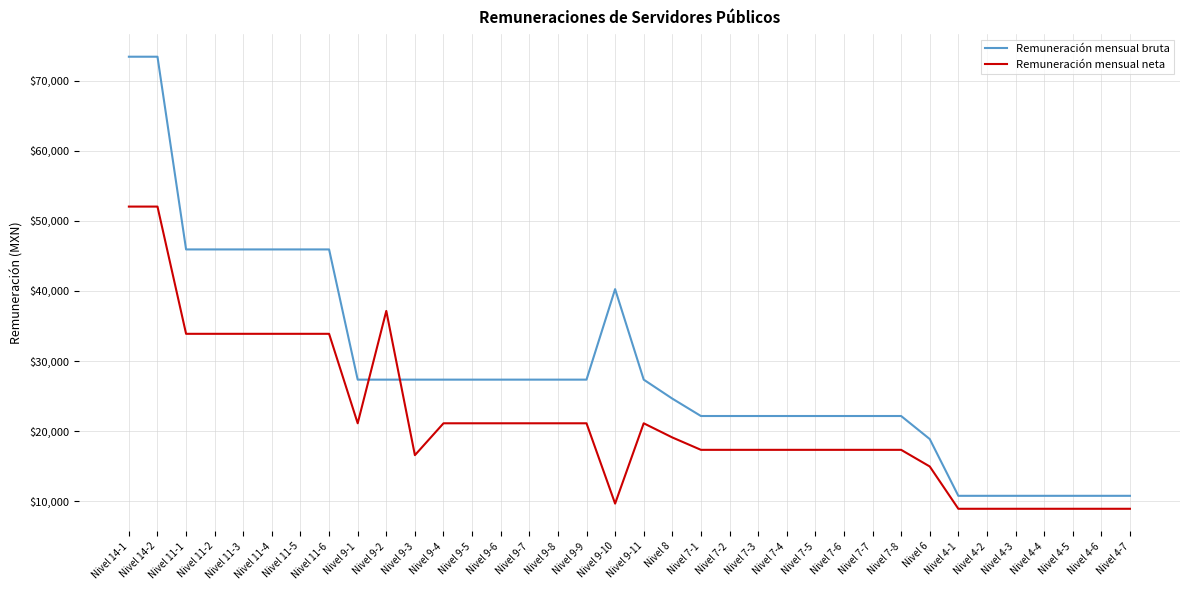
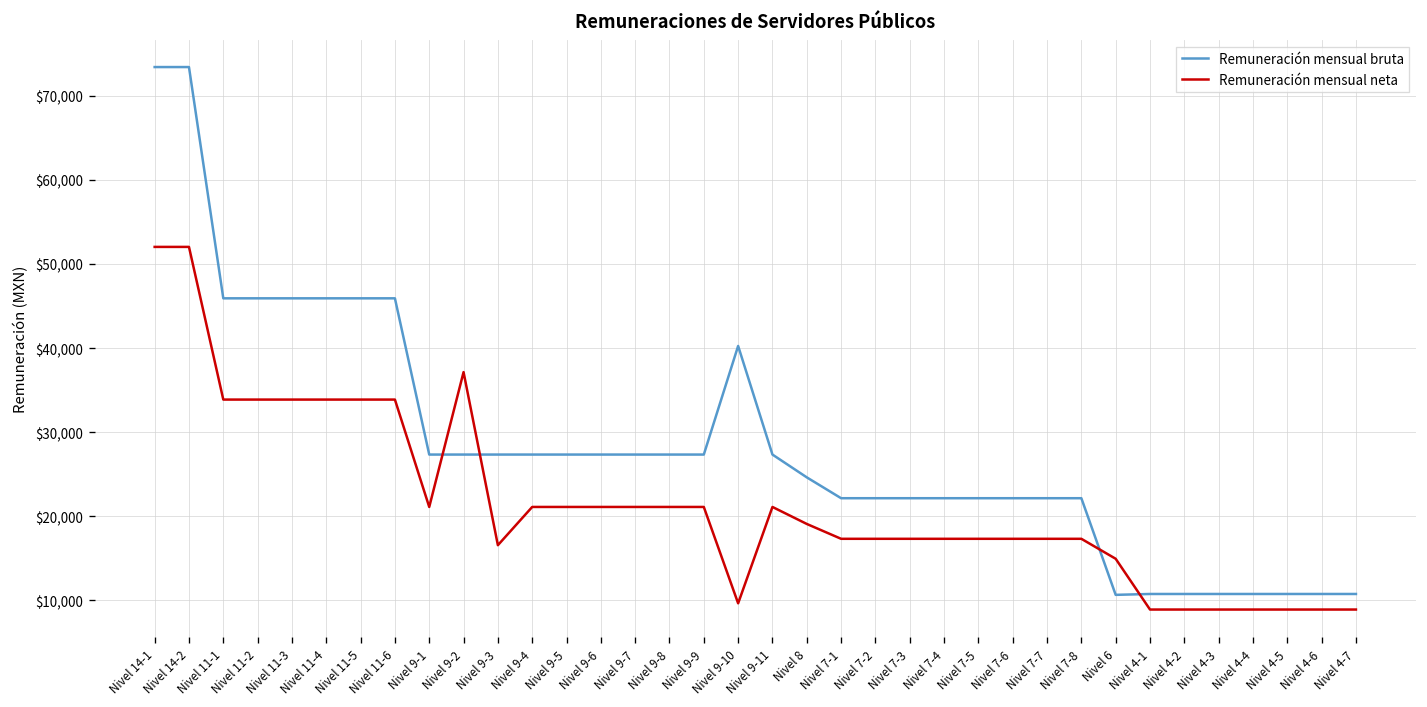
  {
    "Remuneración mensual bruta": {
      "Nivel 14-1": "$73,000",
      "Nivel 14-2": "$73,000",
      "Nivel 11-1": "$46,000",
      "Nivel 11-2": "$46,000",
      "Nivel 11-3": "$46,000",
      "Nivel 11-4": "$46,000",
      "Nivel 11-5": "$46,000",
      "Nivel 11-6": "$46,000",
      "Nivel 9-1": "$27,000",
      "Nivel 9-2": "$27,000",
      "Nivel 9-3": "$27,000",
      "Nivel 9-4": "$27,000",
      "Nivel 9-5": "$27,000",
      "Nivel 9-6": "$27,000",
      "Nivel 9-7": "$27,000",
      "Nivel 9-8": "$27,000",
      "Nivel 9-9": "$27,000",
      "Nivel 9-10": "$40,000",
      "Nivel 9-11": "$27,000",
      "Nivel 8": "$25,000",
      "Nivel 7-1": "$22,000",
      "Nivel 7-2": "$22,000",
      "Nivel 7-3": "$22,000",
      "Nivel 7-4": "$22,000",
      "Nivel 7-5": "$22,000",
      "Nivel 7-6": "$22,000",
      "Nivel 7-7": "$22,000",
      "Nivel 7-8": "$22,000",
-     "Nivel 6": "$19,000",
+     "Nivel 6": "$11,000",
      "Nivel 4-1": "$11,000",
      "Nivel 4-2": "$11,000",
      "Nivel 4-3": "$11,000",
      "Nivel 4-4": "$11,000",
      "Nivel 4-5": "$11,000",
      "Nivel 4-6": "$11,000",
      "Nivel 4-7": "$11,000"
    },
    "Remuneración mensual neta": {
      "Nivel 14-1": "$52,000",
      "Nivel 14-2": "$52,000",
      "Nivel 11-1": "$34,000",
      "Nivel 11-2": "$34,000",
      "Nivel 11-3": "$34,000",
      "Nivel 11-4": "$34,000",
      "Nivel 11-5": "$34,000",
      "Nivel 11-6": "$34,000",
      "Nivel 9-1": "$21,000",
      "Nivel 9-2": "$37,000",
      "Nivel 9-3": "$17,000",
      "Nivel 9-4": "$21,000",
      "Nivel 9-5": "$21,000",
      "Nivel 9-6": "$21,000",
      "Nivel 9-7": "$21,000",
      "Nivel 9-8": "$21,000",
      "Nivel 9-9": "$21,000",
      "Nivel 9-10": "$10,000",
      "Nivel 9-11": "$21,000",
      "Nivel 8": "$19,000",
      "Nivel 7-1": "$17,000",
      "Nivel 7-2": "$17,000",
      "Nivel 7-3": "$17,000",
      "Nivel 7-4": "$17,000",
      "Nivel 7-5": "$17,000",
      "Nivel 7-6": "$17,000",
      "Nivel 7-7": "$17,000",
      "Nivel 7-8": "$17,000",
      "Nivel 6": "$15,000",
      "Nivel 4-1": "$9,000",
      "Nivel 4-2": "$9,000",
      "Nivel 4-3": "$9,000",
      "Nivel 4-4": "$9,000",
      "Nivel 4-5": "$9,000",
      "Nivel 4-6": "$9,000",
      "Nivel 4-7": "$9,000"
    }
  }
